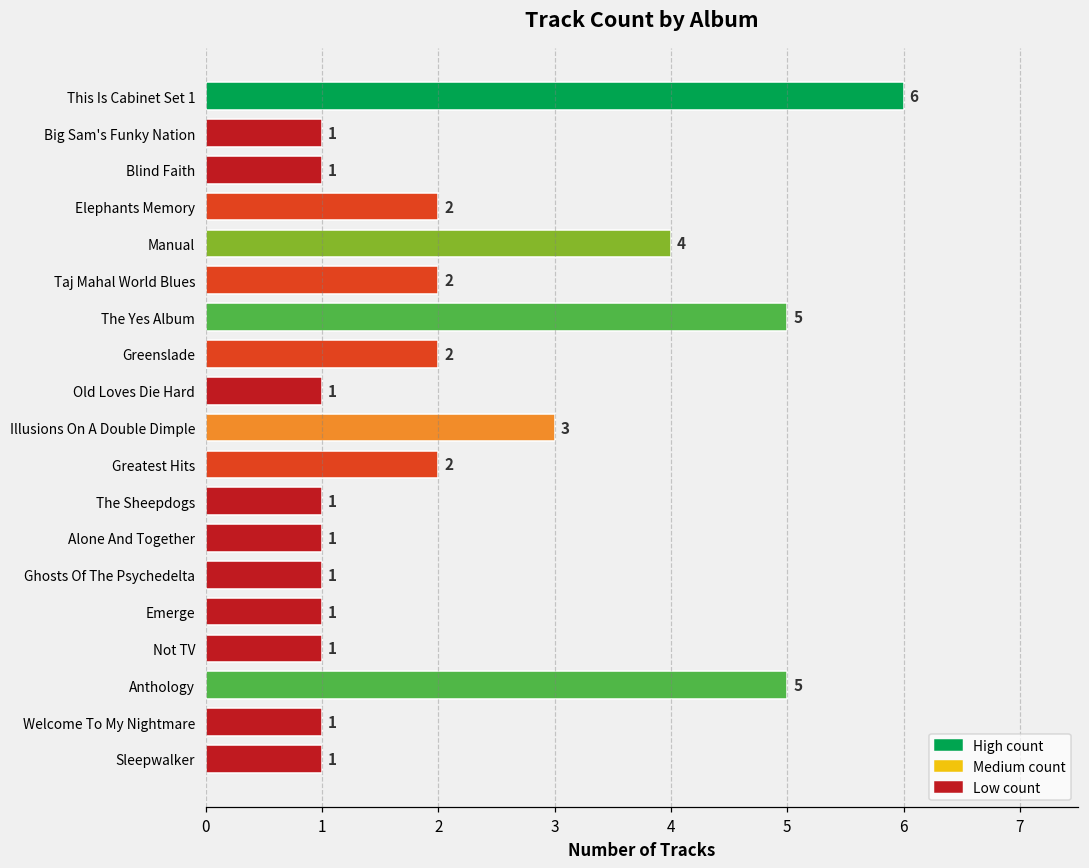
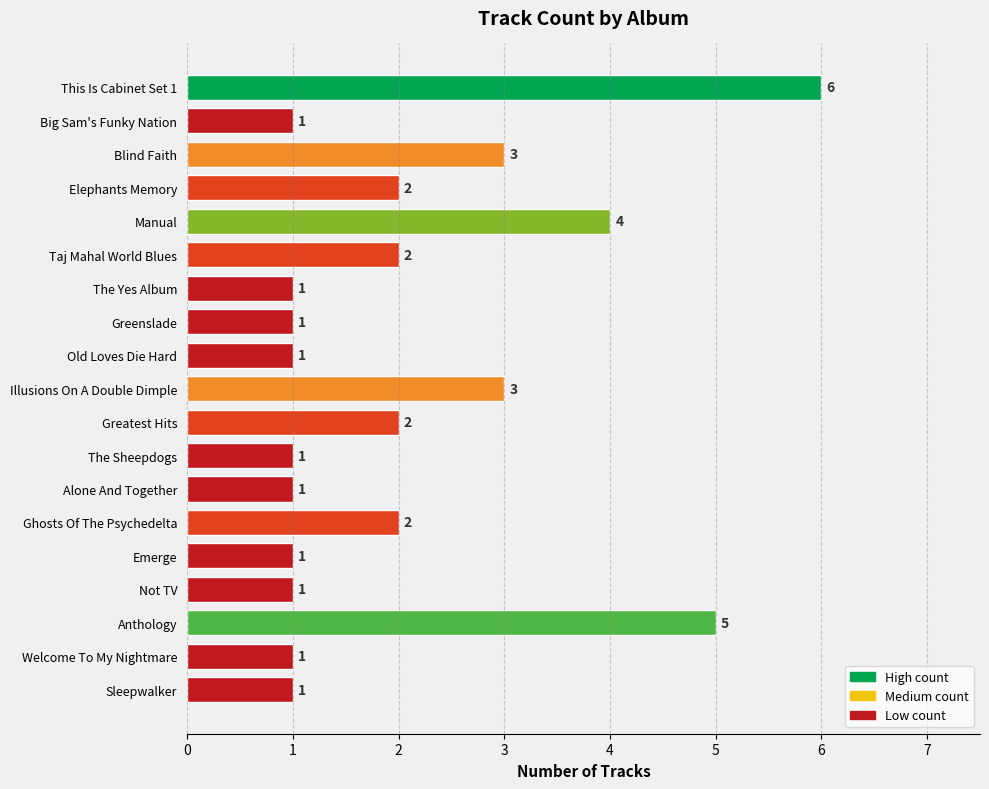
  {
    "This Is Cabinet Set 1": 6,
    "Big Sam's Funky Nation": 1,
-   "Blind Faith": 1,
+   "Blind Faith": 3,
    "Elephants Memory": 2,
    "Manual": 4,
    "Taj Mahal World Blues": 2,
-   "The Yes Album": 5,
-   "Greenslade": 2,
+   "The Yes Album": 1,
+   "Greenslade": 1,
    "Old Loves Die Hard": 1,
    "Illusions On A Double Dimple": 3,
    "Greatest Hits": 2,
    "The Sheepdogs": 1,
    "Alone And Together": 1,
-   "Ghosts Of The Psychedelta": 1,
+   "Ghosts Of The Psychedelta": 2,
    "Emerge": 1,
    "Not TV": 1,
    "Anthology": 5,
    "Welcome To My Nightmare": 1,
    "Sleepwalker": 1
  }
